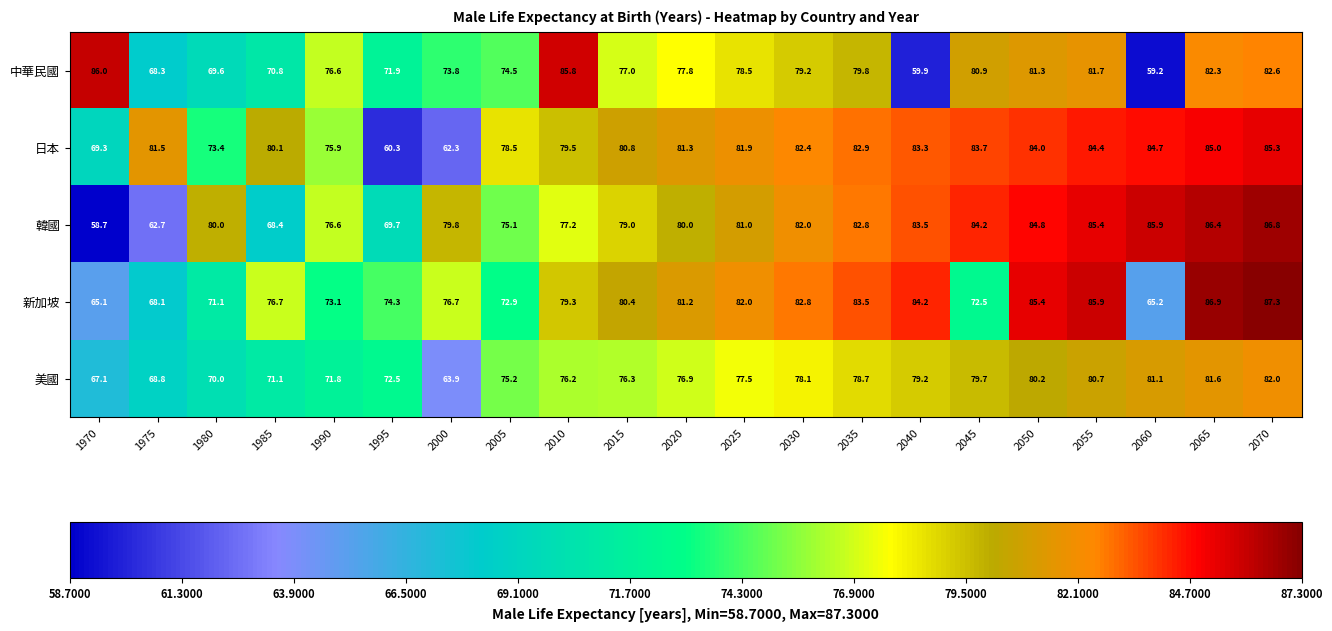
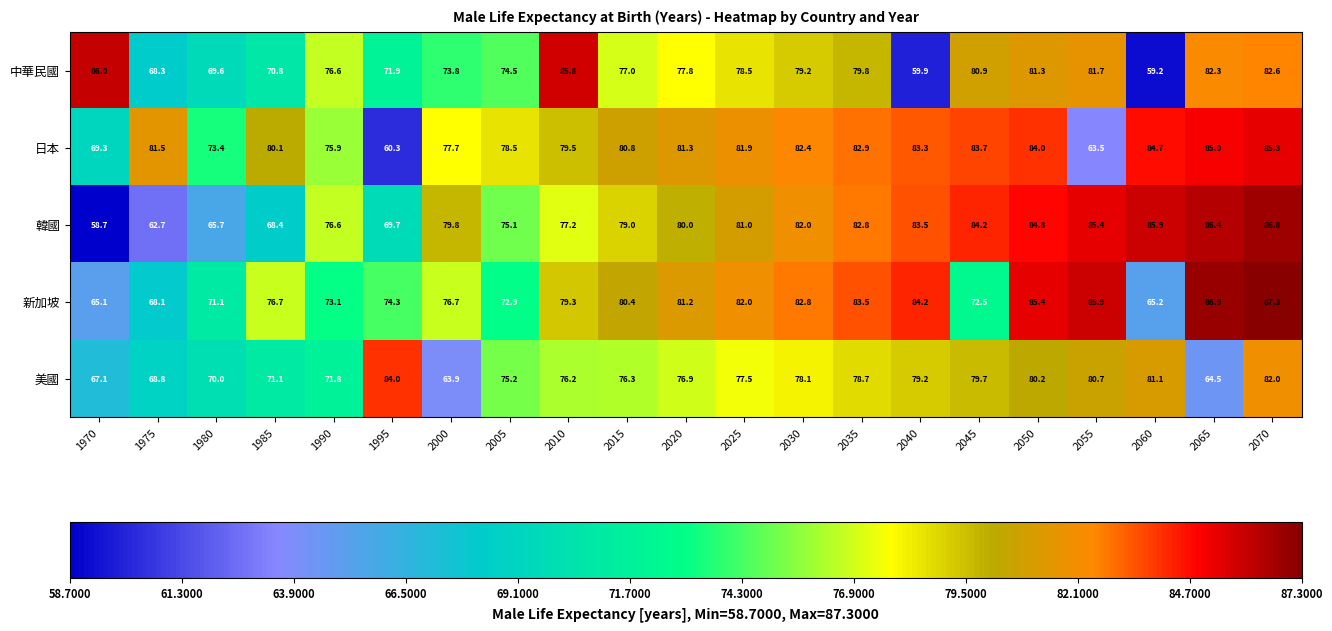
  {
    "中華民國": {
      "1970": 86.0,
      "1975": 68.3,
      "1980": 69.6,
      "1985": 70.8,
      "1990": 76.6,
      "1995": 71.9,
      "2000": 73.8,
      "2005": 74.5,
      "2010": 85.8,
      "2015": 77.0,
      "2020": 77.8,
      "2025": 78.5,
      "2030": 79.2,
      "2035": 79.8,
      "2040": 59.9,
      "2045": 80.9,
      "2050": 81.3,
      "2055": 81.7,
      "2060": 59.2,
      "2065": 82.3,
      "2070": 82.6
    },
    "日本": {
      "1970": 69.3,
      "1975": 81.5,
      "1980": 73.4,
      "1985": 80.1,
      "1990": 75.9,
      "1995": 60.3,
-     "2000": 62.3,
+     "2000": 77.7,
      "2005": 78.5,
      "2010": 79.5,
      "2015": 80.8,
      "2020": 81.3,
      "2025": 81.9,
      "2030": 82.4,
      "2035": 82.9,
      "2040": 83.3,
      "2045": 83.7,
      "2050": 84.0,
-     "2055": 84.4,
+     "2055": 63.5,
      "2060": 84.7,
      "2065": 85.0,
      "2070": 85.3
    },
    "韓國": {
      "1970": 58.7,
      "1975": 62.7,
-     "1980": 80.0,
+     "1980": 65.7,
      "1985": 68.4,
      "1990": 76.6,
      "1995": 69.7,
      "2000": 79.8,
      "2005": 75.1,
      "2010": 77.2,
      "2015": 79.0,
      "2020": 80.0,
      "2025": 81.0,
      "2030": 82.0,
      "2035": 82.8,
      "2040": 83.5,
      "2045": 84.2,
      "2050": 84.8,
      "2055": 85.4,
      "2060": 85.9,
      "2065": 86.4,
      "2070": 86.8
    },
    "新加坡": {
      "1970": 65.1,
      "1975": 68.1,
      "1980": 71.1,
      "1985": 76.7,
      "1990": 73.1,
      "1995": 74.3,
      "2000": 76.7,
      "2005": 72.9,
      "2010": 79.3,
      "2015": 80.4,
      "2020": 81.2,
      "2025": 82.0,
      "2030": 82.8,
      "2035": 83.5,
      "2040": 84.2,
      "2045": 72.5,
      "2050": 85.4,
      "2055": 85.9,
      "2060": 65.2,
      "2065": 86.9,
      "2070": 87.3
    },
    "美國": {
      "1970": 67.1,
      "1975": 68.8,
      "1980": 70.0,
      "1985": 71.1,
      "1990": 71.8,
-     "1995": 72.5,
+     "1995": 84.0,
      "2000": 63.9,
      "2005": 75.2,
      "2010": 76.2,
      "2015": 76.3,
      "2020": 76.9,
      "2025": 77.5,
      "2030": 78.1,
      "2035": 78.7,
      "2040": 79.2,
      "2045": 79.7,
      "2050": 80.2,
      "2055": 80.7,
      "2060": 81.1,
-     "2065": 81.6,
+     "2065": 64.5,
      "2070": 82.0
    }
  }
